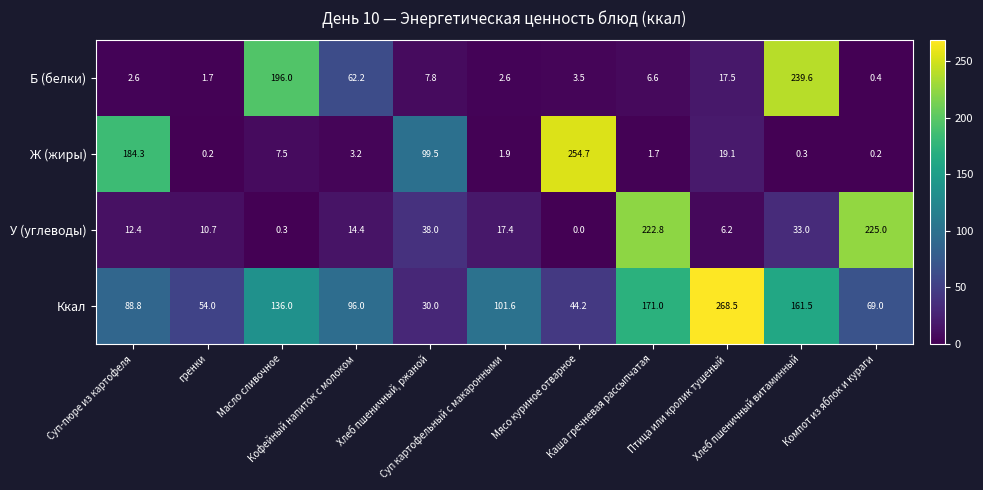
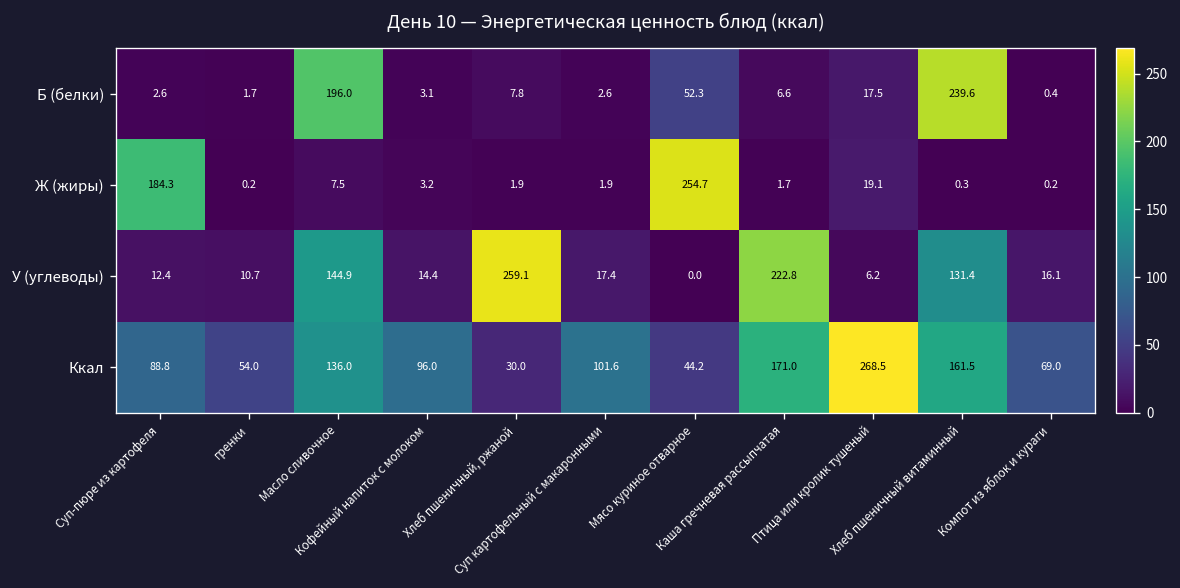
  {
    "Б (белки)": {
      "Суп-пюре из картофеля": 2.6,
      "гренки": 1.7,
      "Масло сливочное": 196.0,
-     "Кофейный напиток с молоком": 62.2,
+     "Кофейный напиток с молоком": 3.1,
      "Хлеб пшеничный, ржаной": 7.8,
      "Суп картофельный с макаронными": 2.6,
-     "Мясо куриное отварное": 3.5,
+     "Мясо куриное отварное": 52.3,
      "Каша гречневая рассыпчатая": 6.6,
      "Птица или кролик тушеный": 17.5,
      "Хлеб пшеничный витаминный": 239.6,
      "Компот из яблок и кураги": 0.4
    },
    "Ж (жиры)": {
      "Суп-пюре из картофеля": 184.3,
      "гренки": 0.2,
      "Масло сливочное": 7.5,
      "Кофейный напиток с молоком": 3.2,
-     "Хлеб пшеничный, ржаной": 99.5,
+     "Хлеб пшеничный, ржаной": 1.9,
      "Суп картофельный с макаронными": 1.9,
      "Мясо куриное отварное": 254.7,
      "Каша гречневая рассыпчатая": 1.7,
      "Птица или кролик тушеный": 19.1,
      "Хлеб пшеничный витаминный": 0.3,
      "Компот из яблок и кураги": 0.2
    },
    "У (углеводы)": {
      "Суп-пюре из картофеля": 12.4,
      "гренки": 10.7,
-     "Масло сливочное": 0.3,
+     "Масло сливочное": 144.9,
      "Кофейный напиток с молоком": 14.4,
-     "Хлеб пшеничный, ржаной": 38.0,
+     "Хлеб пшеничный, ржаной": 259.1,
      "Суп картофельный с макаронными": 17.4,
      "Мясо куриное отварное": 0.0,
      "Каша гречневая рассыпчатая": 222.8,
      "Птица или кролик тушеный": 6.2,
-     "Хлеб пшеничный витаминный": 33.0,
-     "Компот из яблок и кураги": 225.0
+     "Хлеб пшеничный витаминный": 131.4,
+     "Компот из яблок и кураги": 16.1
    },
    "Ккал": {
      "Суп-пюре из картофеля": 88.8,
      "гренки": 54.0,
      "Масло сливочное": 136.0,
      "Кофейный напиток с молоком": 96.0,
      "Хлеб пшеничный, ржаной": 30.0,
      "Суп картофельный с макаронными": 101.6,
      "Мясо куриное отварное": 44.2,
      "Каша гречневая рассыпчатая": 171.0,
      "Птица или кролик тушеный": 268.5,
      "Хлеб пшеничный витаминный": 161.5,
      "Компот из яблок и кураги": 69.0
    }
  }
